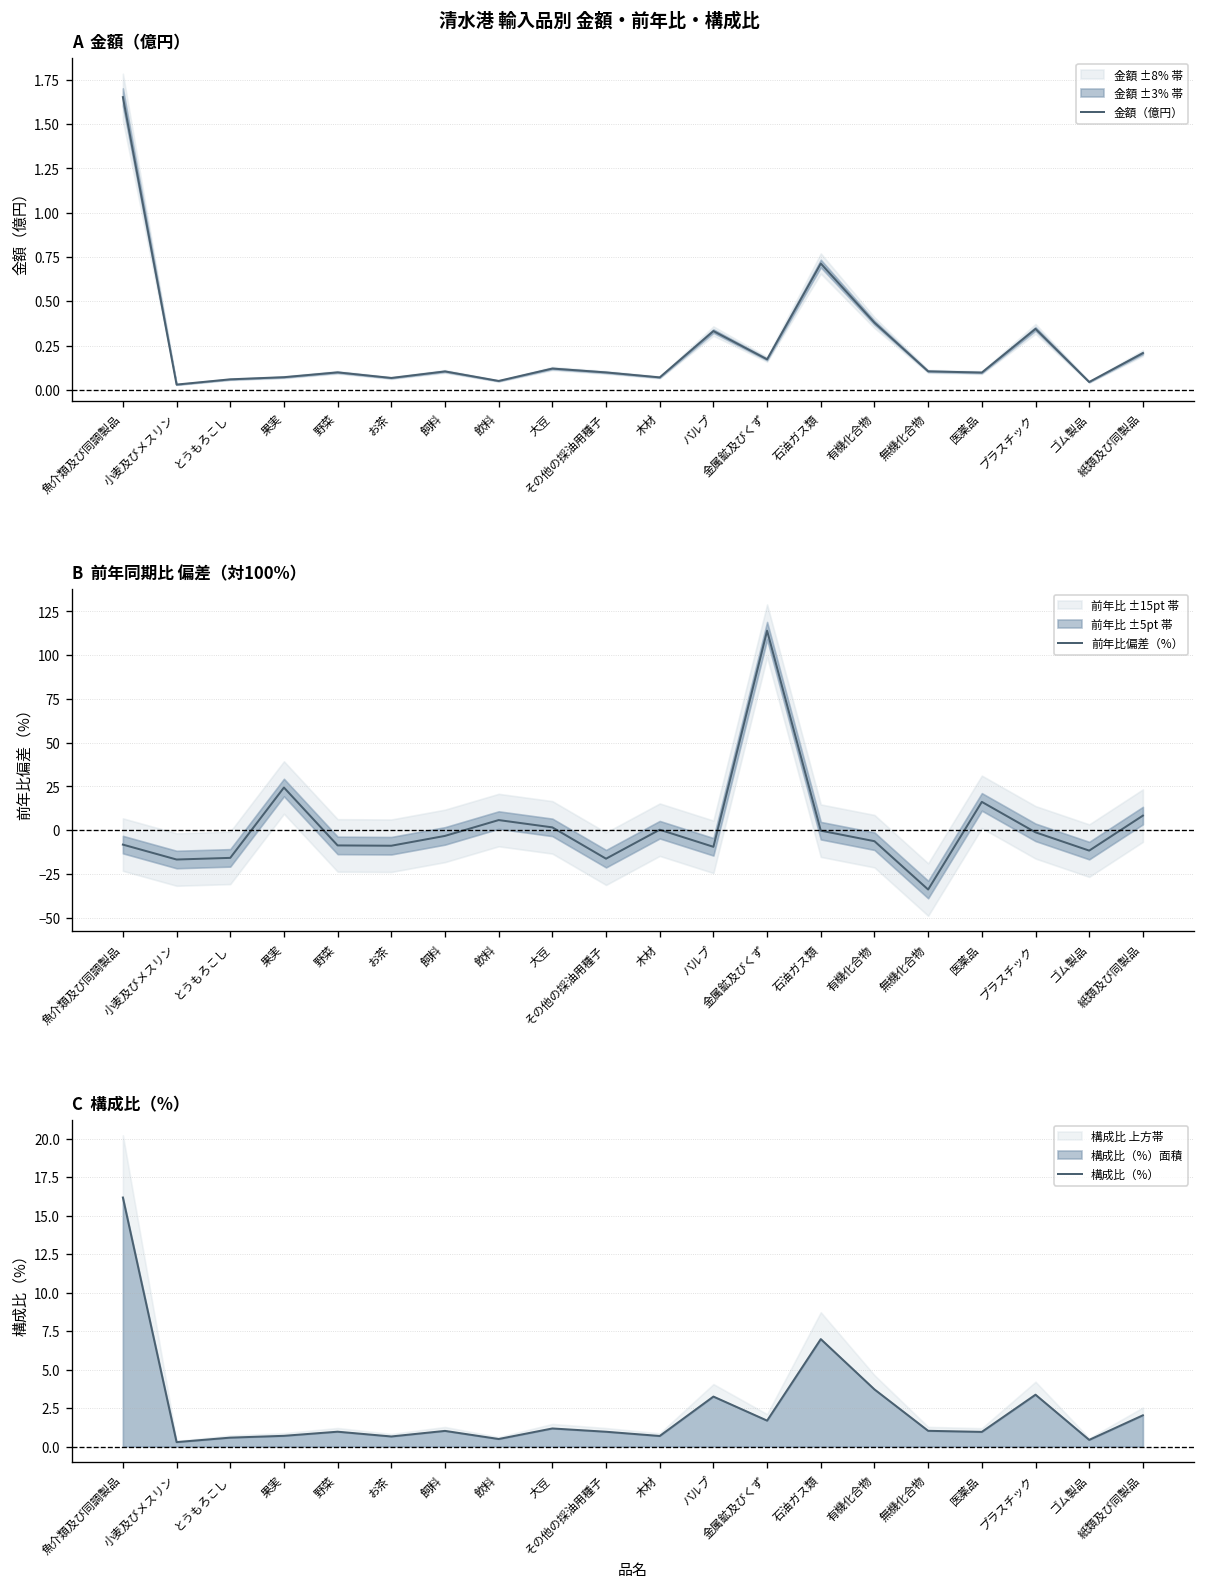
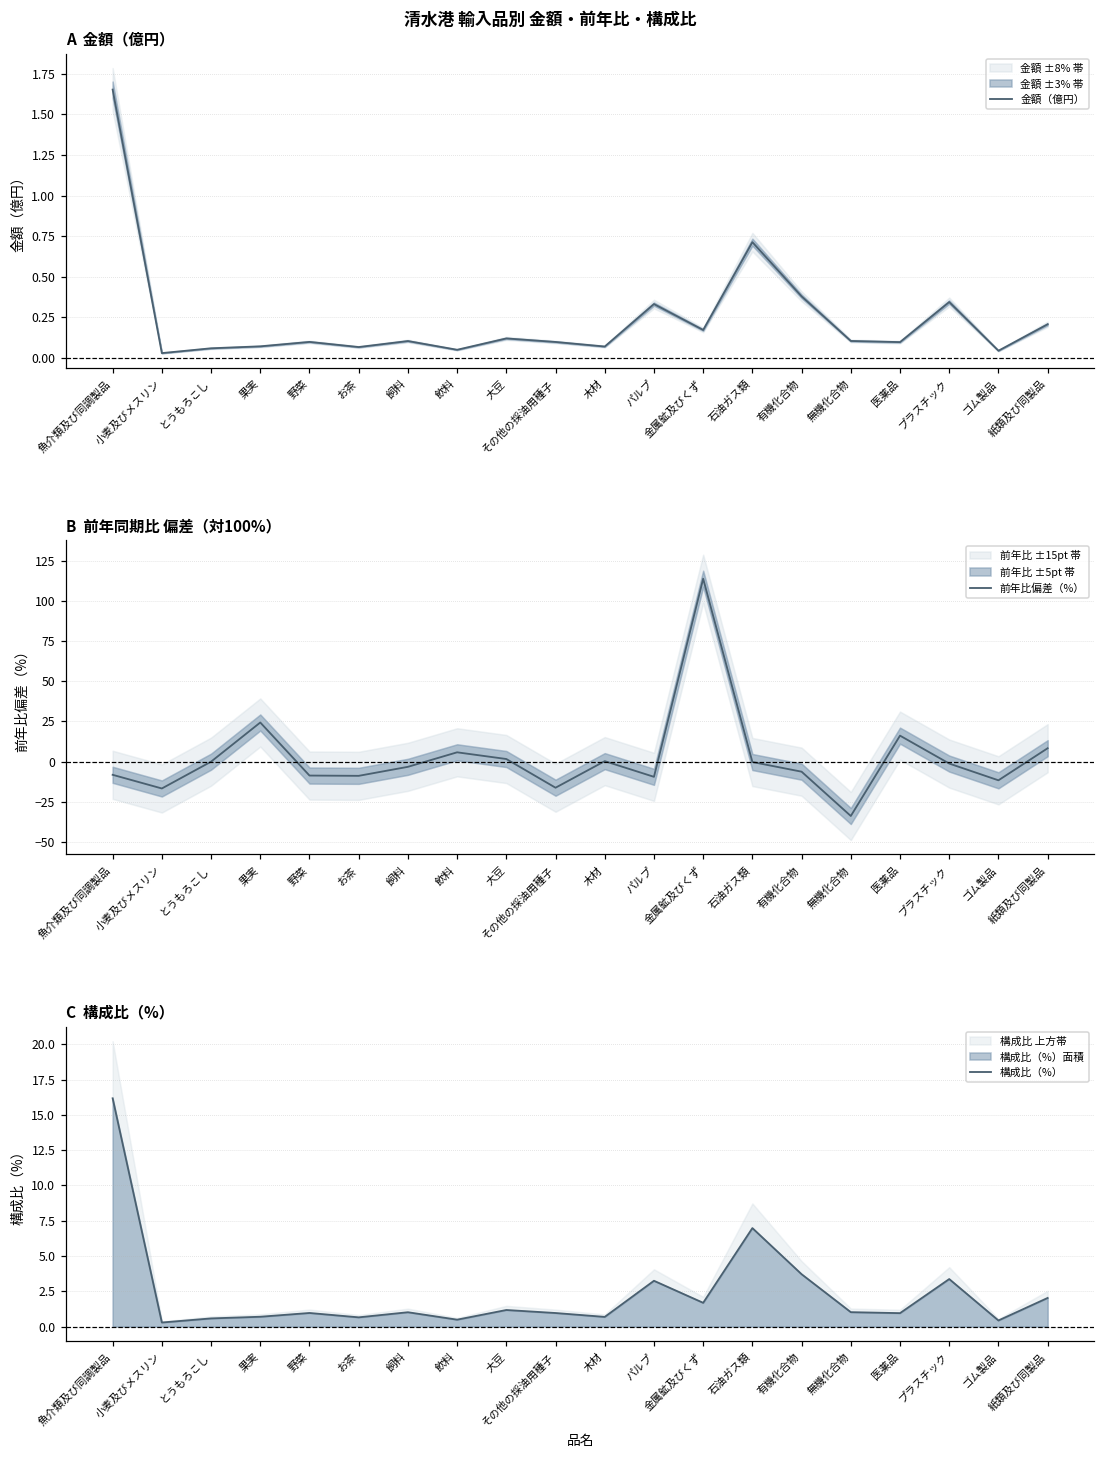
  {
    "A 金額（億円）": {
      "金額（億円）": {
        "魚介類及び同調製品": 1.65,
        "石油ガス類": 0.71
      }
    },
    "B 前年同期比 偏差（対100%）": {
      "前年比偏差（%）": {
        "魚介類及び同調製品": -8,
        "小麦及びメスリン": -17,
-       "とうもろこし": -16,
+       "とうもろこし": 0,
        "果実": 24,
        "野菜": -9,
        "お茶": -9,
        "飼料": -3,
        "飲料": 6,
        "大豆": 2,
        "その他の採油用種子": -16,
        "木材": 0,
        "パルプ": -10,
        "金属鉱及びくず": 114,
        "石油ガス類": 0,
        "有機化合物": -6,
        "無機化合物": -34,
        "医薬品": 16,
        "プラスチック": -1,
        "ゴム製品": -12,
        "紙類及び同製品": 8
      }
    },
    "C 構成比（%）": {
      "構成比（%）面積": {
        "魚介類及び同調製品": 16.2,
        "野菜": 1.0,
        "飼料": 1.0,
        "大豆": 1.2,
        "その他の採油用種子": 1.0,
        "パルプ": 3.2,
        "金属鉱及びくず": 1.7,
        "石油ガス類": 7.0,
        "有機化合物": 3.7,
        "無機化合物": 1.0,
        "医薬品": 1.0,
        "プラスチック": 3.4,
        "紙類及び同製品": 2.0
      },
      "構成比 上方帯": {
        "魚介類及び同調製品": 20.2,
        "野菜": 1.2,
        "飼料": 1.3,
        "大豆": 1.5,
        "その他の採油用種子": 1.2,
        "パルプ": 4.1,
        "金属鉱及びくず": 2.1,
        "石油ガス類": 8.7,
        "有機化合物": 4.6,
        "無機化合物": 1.3,
        "医薬品": 1.2,
        "プラスチック": 4.2,
        "紙類及び同製品": 2.5
      }
    }
  }
